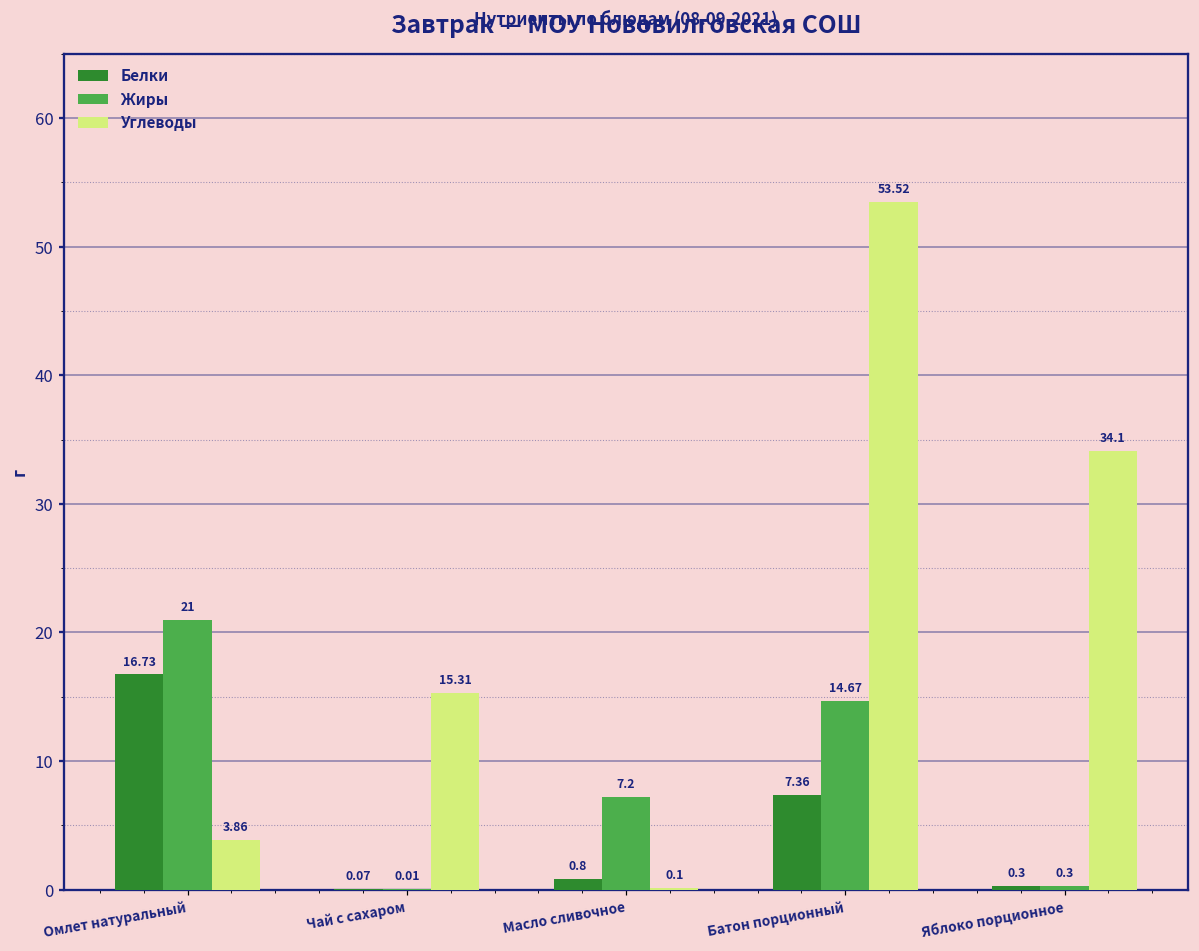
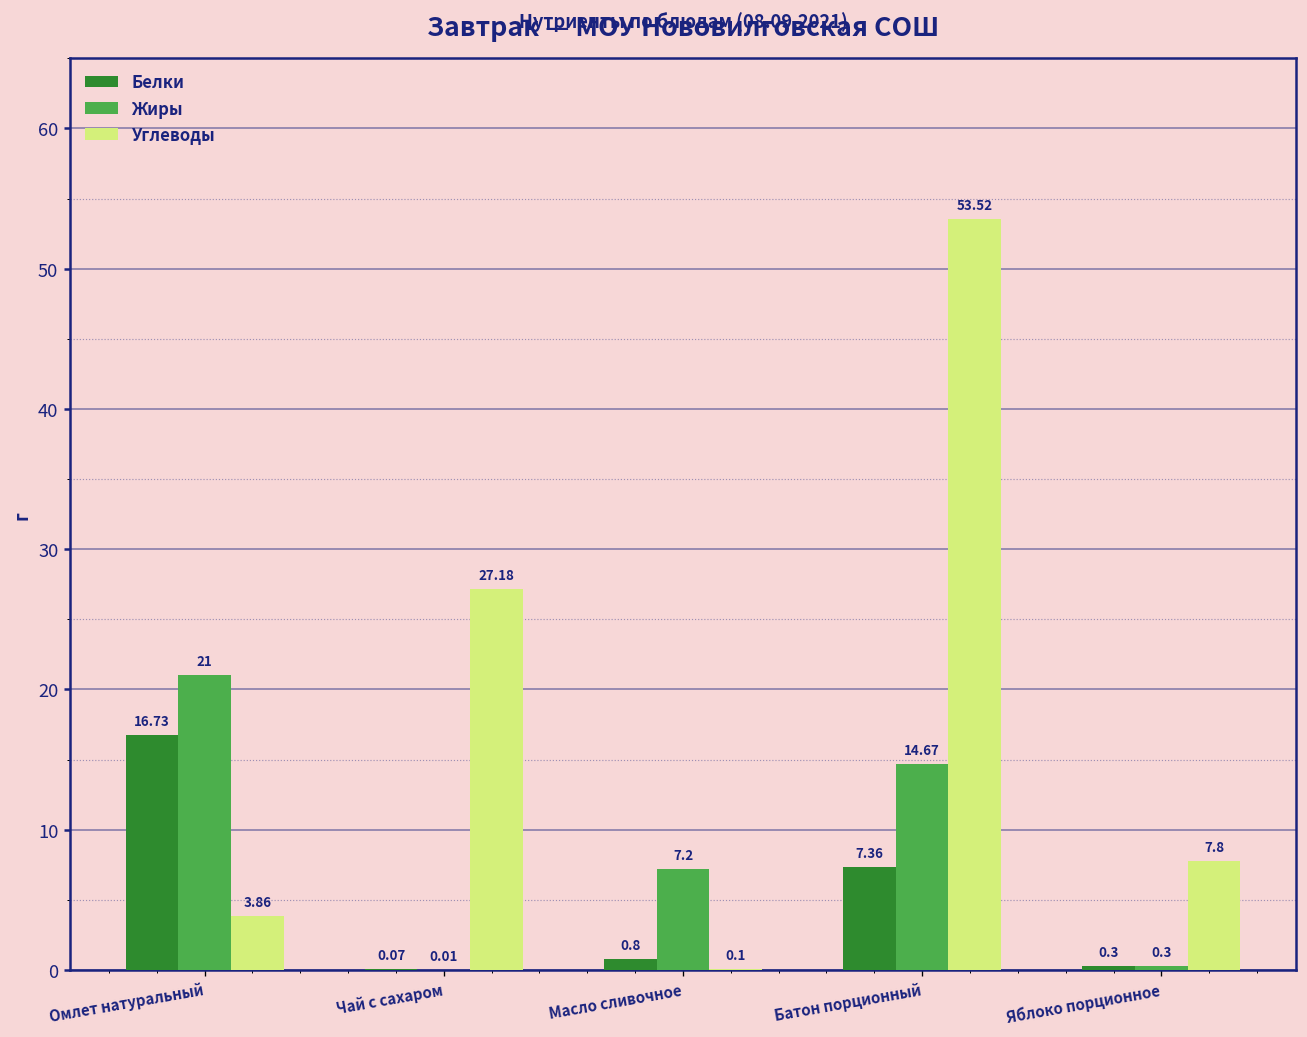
  {
    "Углеводы": {
      "Омлет натуральный": 3.86,
-     "Чай с сахаром": 15.31,
+     "Чай с сахаром": 27.18,
      "Масло сливочное": 0.1,
      "Батон порционный": 53.52,
-     "Яблоко порционное": 34.1
+     "Яблоко порционное": 7.8
    }
  }
